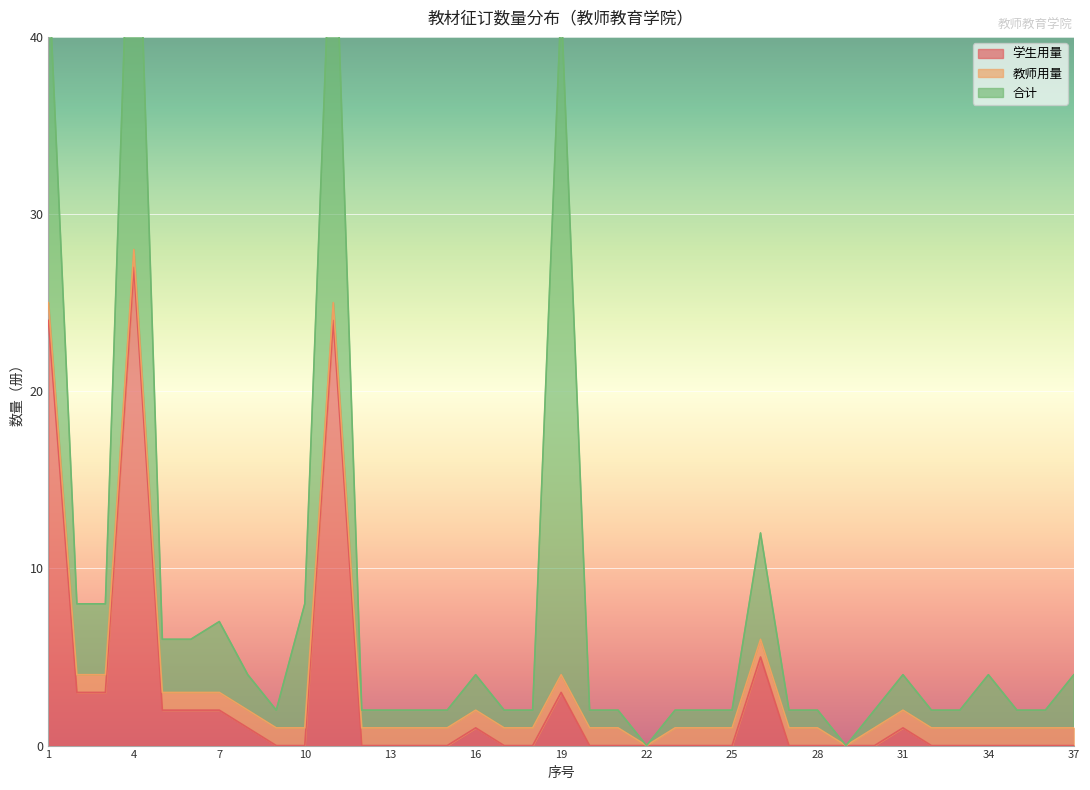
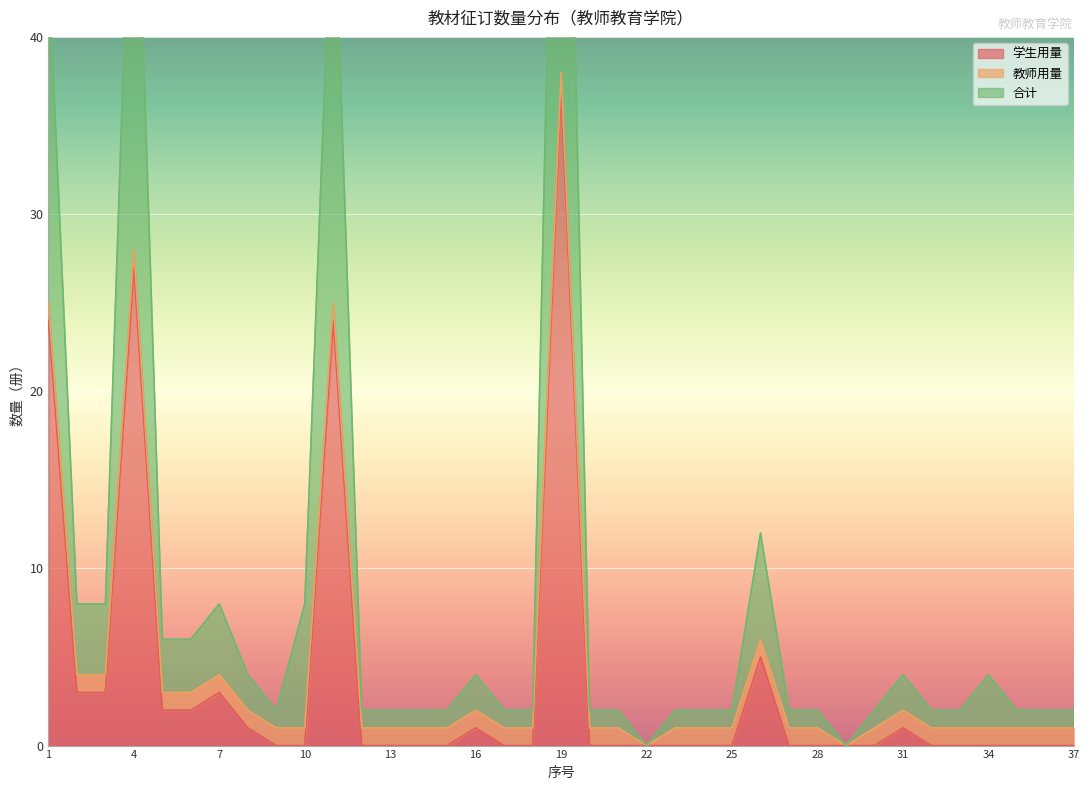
  {
    "学生用量": {
      "1": 24,
      "4": 27,
-     "7": 2,
+     "7": 3,
      "10": 0,
      "13": 0,
      "16": 1,
-     "19": 3,
+     "19": 37,
      "25": 0,
      "28": 0,
      "31": 1,
      "34": 0,
      "37": 0
    },
    "教师用量": {
      "1": 25,
      "4": 28,
      "10": 1,
      "13": 1,
      "16": 2,
      "25": 1,
      "28": 1,
      "31": 2,
      "34": 1,
      "37": 1
    },
    "合计": {
      "7": 4,
      "10": 7,
      "13": 1,
      "16": 2,
      "25": 1,
      "28": 1,
      "31": 2,
      "34": 3,
-     "37": 3
+     "37": 1
    }
  }
